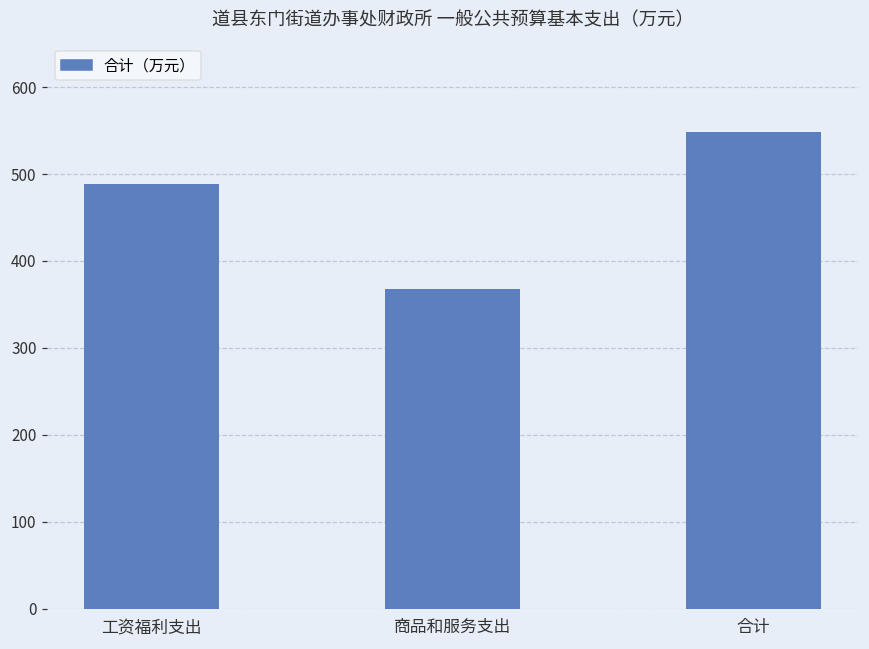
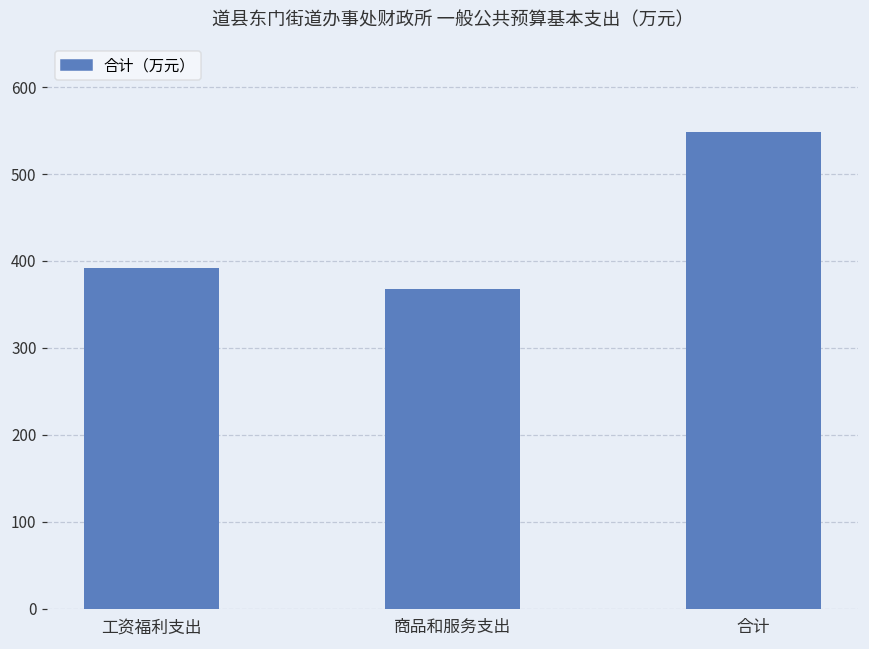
  {
-   "工资福利支出": 490,
+   "工资福利支出": 390,
    "商品和服务支出": 370,
    "合计": 550
  }
